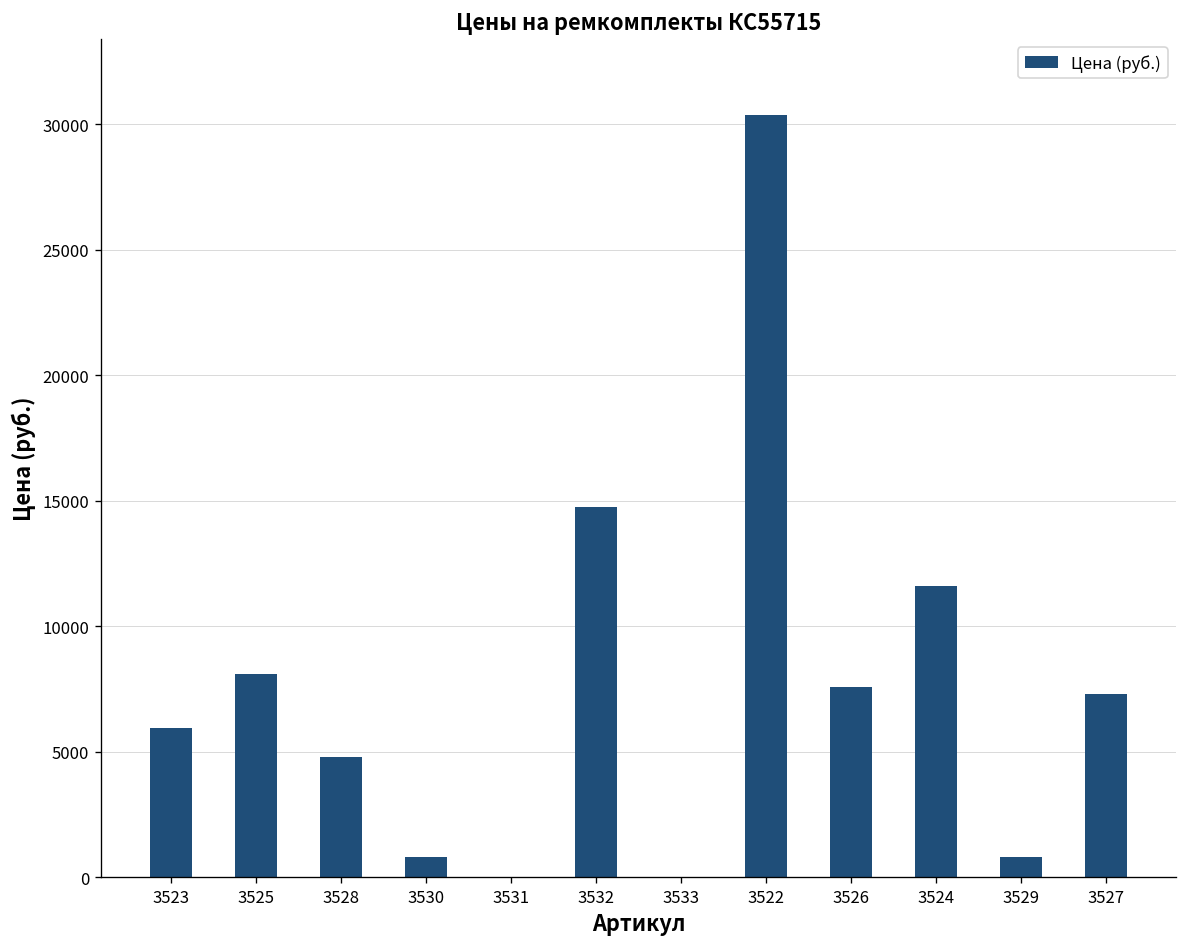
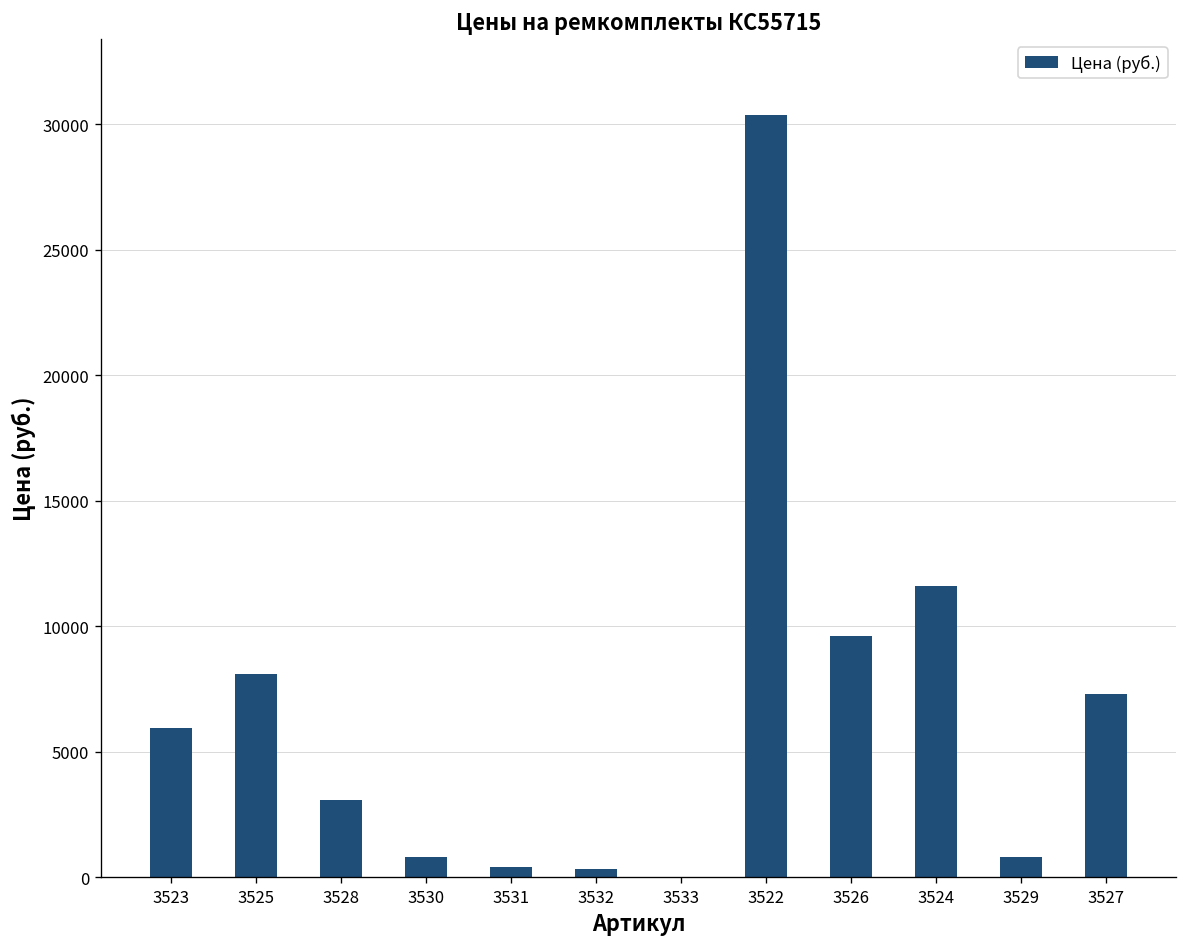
  {
    "3523": 5900,
    "3525": 8100,
-   "3528": 4800,
+   "3528": 3100,
    "3530": 800,
-   "3531": 0,
-   "3532": 14800,
+   "3531": 400,
+   "3532": 300,
    "3533": 0,
    "3522": 30400,
-   "3526": 7600,
+   "3526": 9600,
    "3524": 11600,
    "3529": 800,
    "3527": 7300
  }
